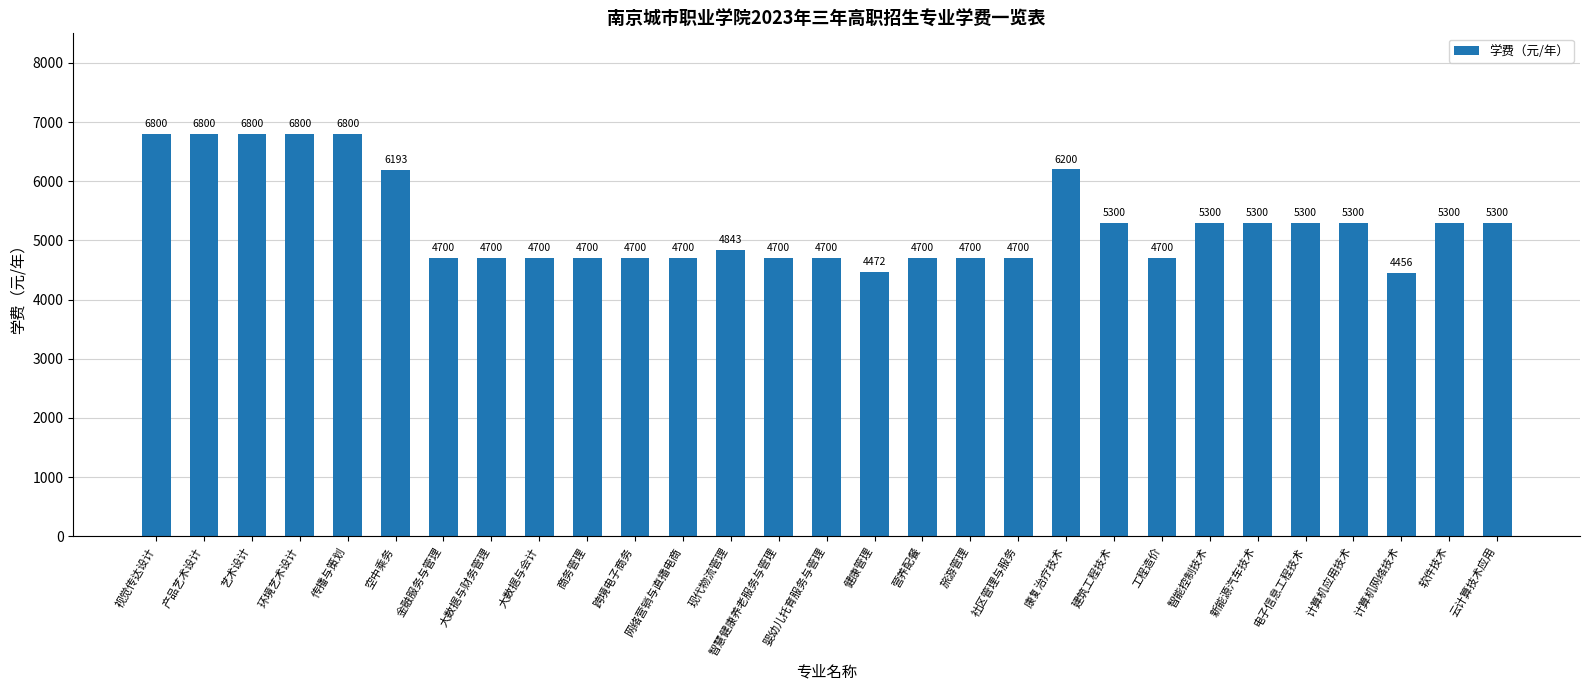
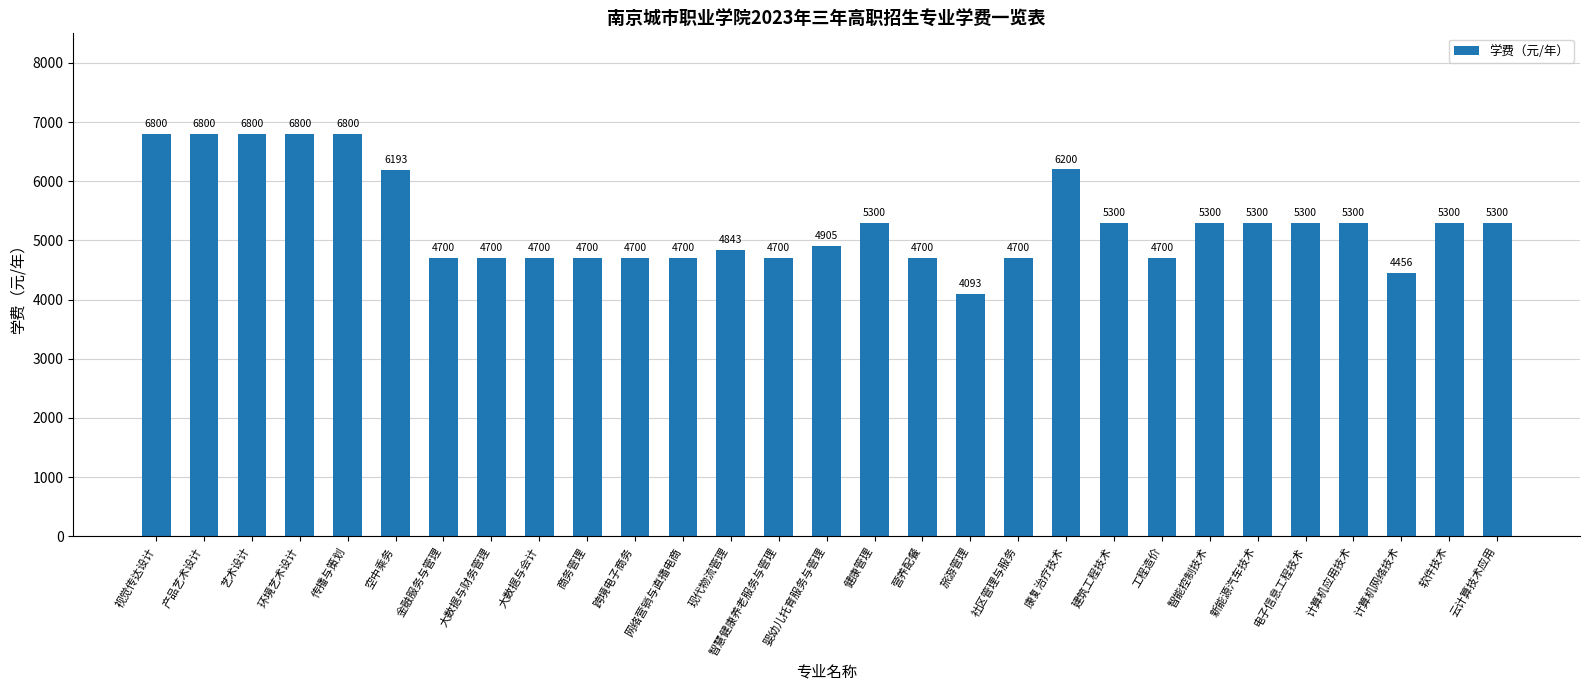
  {
    "视觉传达设计": 6800,
    "产品艺术设计": 6800,
    "艺术设计": 6800,
    "环境艺术设计": 6800,
    "传播与策划": 6800,
    "空中乘务": 6193,
    "金融服务与管理": 4700,
    "大数据与财务管理": 4700,
    "大数据与会计": 4700,
    "商务管理": 4700,
    "跨境电子商务": 4700,
    "网络营销与直播电商": 4700,
    "现代物流管理": 4843,
    "智慧健康养老服务与管理": 4700,
-   "婴幼儿托育服务与管理": 4700,
-   "健康管理": 4472,
+   "婴幼儿托育服务与管理": 4905,
+   "健康管理": 5300,
    "营养配餐": 4700,
-   "旅游管理": 4700,
+   "旅游管理": 4093,
    "社区管理与服务": 4700,
    "康复治疗技术": 6200,
    "建筑工程技术": 5300,
    "工程造价": 4700,
    "智能控制技术": 5300,
    "新能源汽车技术": 5300,
    "电子信息工程技术": 5300,
    "计算机应用技术": 5300,
    "计算机网络技术": 4456,
    "软件技术": 5300,
    "云计算技术应用": 5300
  }
